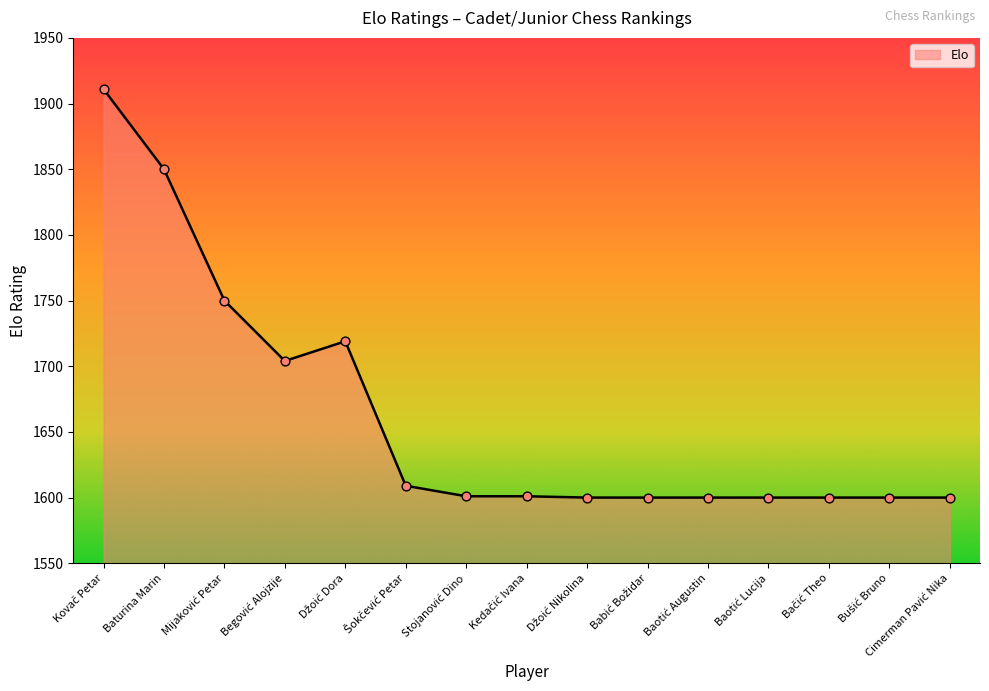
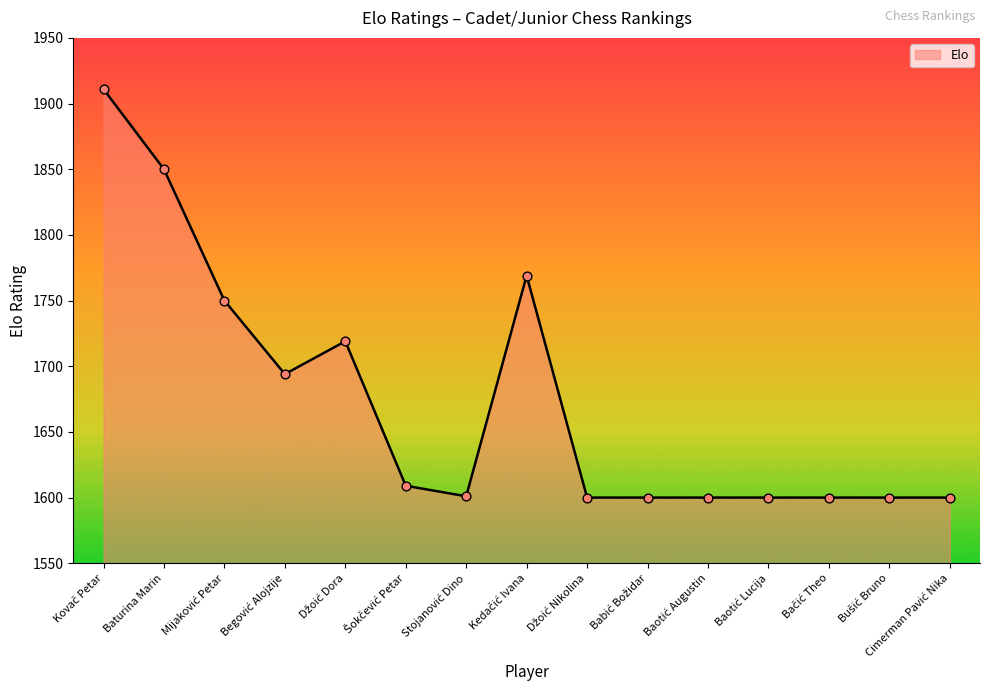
  {
    "Kovač Petar": 1911,
    "Baturina Marin": 1850,
    "Mijaković Petar": 1750,
-   "Begović Alojzije": 1704,
+   "Begović Alojzije": 1694,
    "Džoić Dora": 1719,
    "Šokčević Petar": 1609,
    "Stojanović Dino": 1601,
-   "Kedačić Ivana": 1601,
+   "Kedačić Ivana": 1769,
    "Džoić Nikolina": 1600,
    "Babić Božidar": 1600,
    "Baotić Augustin": 1600,
    "Baotić Lucija": 1600,
    "Bačić Theo": 1600,
    "Bušić Bruno": 1600,
    "Cimerman Pavić Nika": 1600
  }
